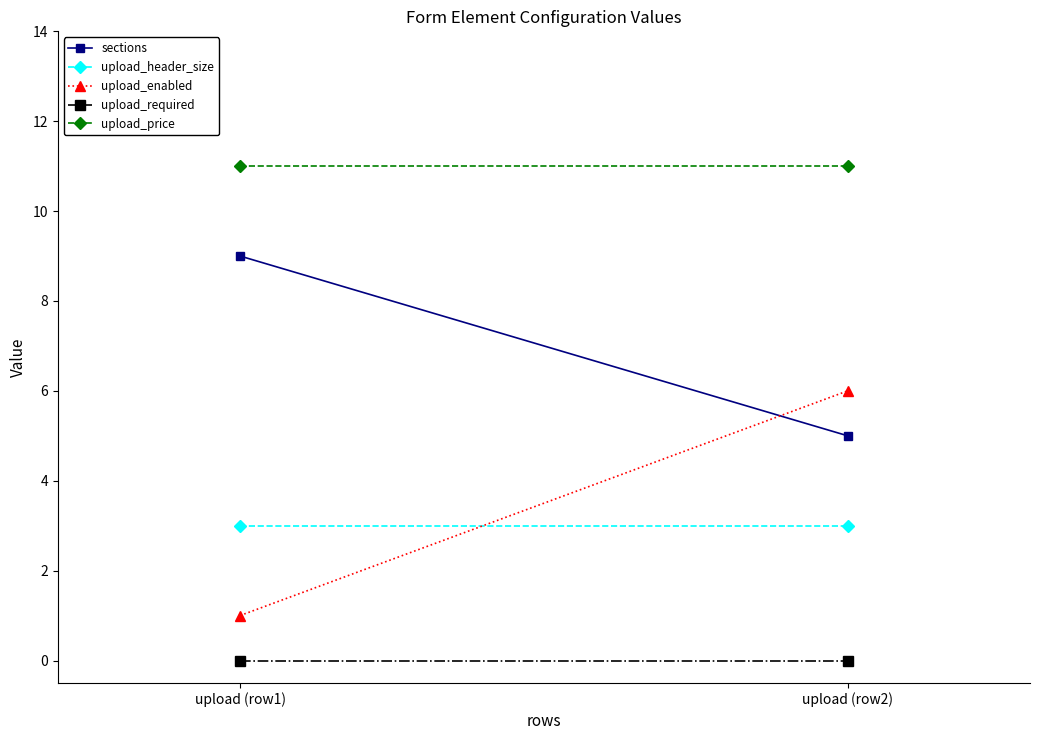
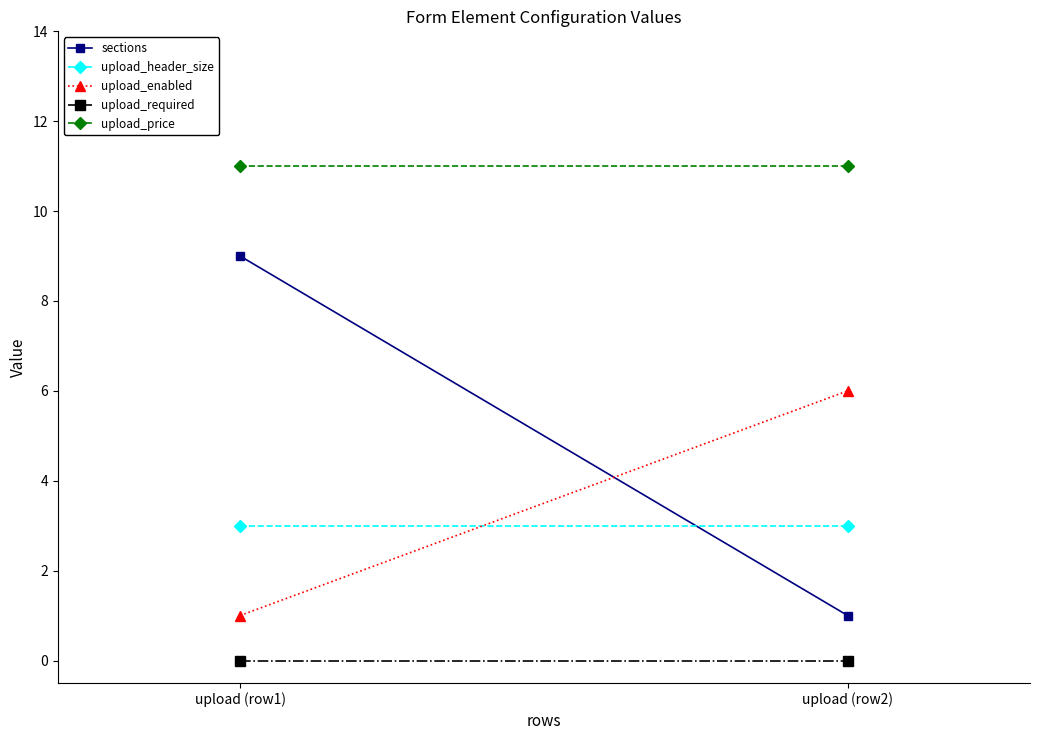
  {
    "sections": {
      "upload (row1)": 9,
-     "upload (row2)": 5
+     "upload (row2)": 1
    },
    "upload_header_size": {
      "upload (row1)": 3,
      "upload (row2)": 3
    },
    "upload_enabled": {
      "upload (row1)": 1,
      "upload (row2)": 6
    },
    "upload_required": {
      "upload (row1)": 0,
      "upload (row2)": 0
    },
    "upload_price": {
      "upload (row1)": 11,
      "upload (row2)": 11
    }
  }
